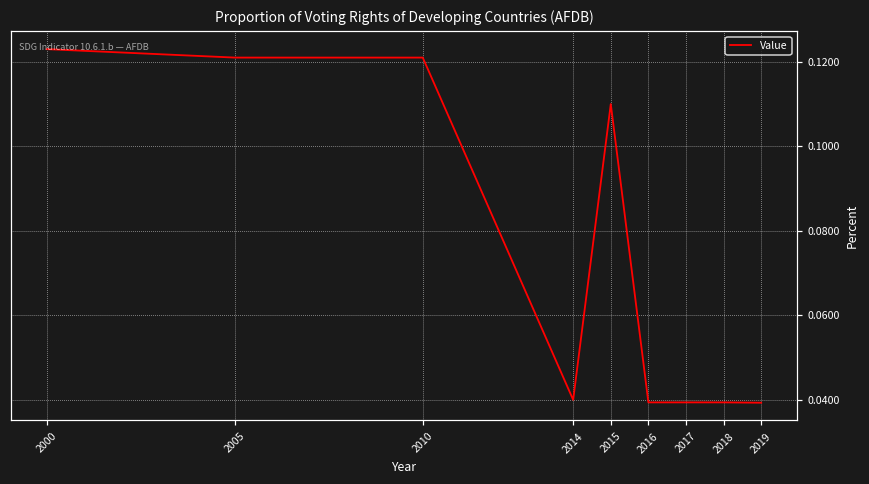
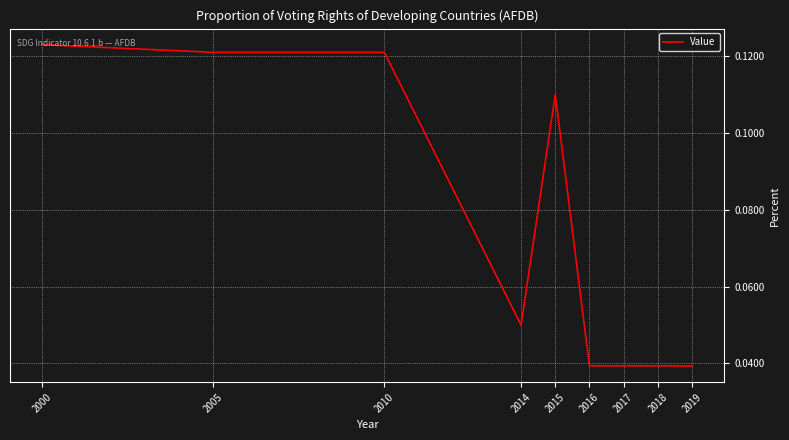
  {
    "2005": 0.121,
    "2010": 0.121,
-   "2014": 0.04,
+   "2014": 0.05,
    "2015": 0.11,
    "2016": 0.04,
    "2017": 0.04,
    "2018": 0.04,
    "2019": 0.039
  }
